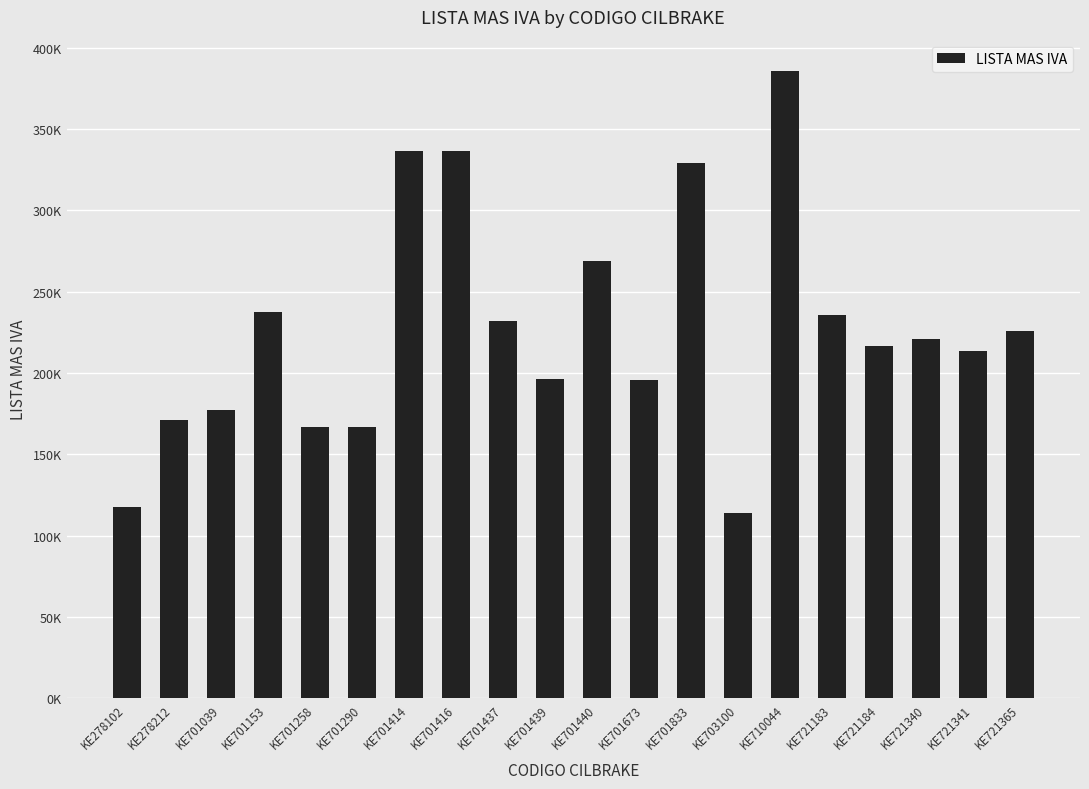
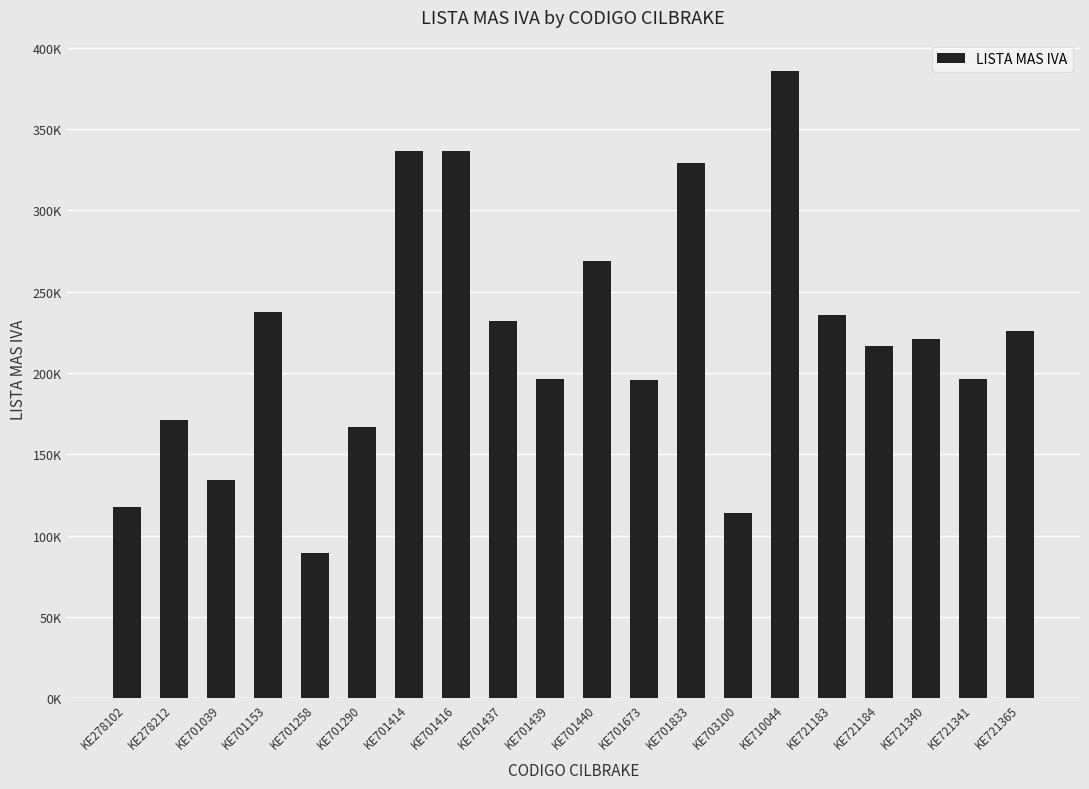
  {
    "KE278102": 117000,
    "KE278212": 171000,
-   "KE701039": 177000,
+   "KE701039": 135000,
    "KE701153": 237000,
-   "KE701258": 167000,
+   "KE701258": 90000,
    "KE701290": 167000,
    "KE701414": 337000,
    "KE701416": 337000,
    "KE701437": 232000,
    "KE701439": 196000,
    "KE701440": 269000,
    "KE701673": 196000,
    "KE701833": 329000,
    "KE703100": 114000,
    "KE710044": 386000,
    "KE721183": 235000,
    "KE721184": 217000,
    "KE721340": 221000,
-   "KE721341": 214000,
+   "KE721341": 196000,
    "KE721365": 226000
  }
